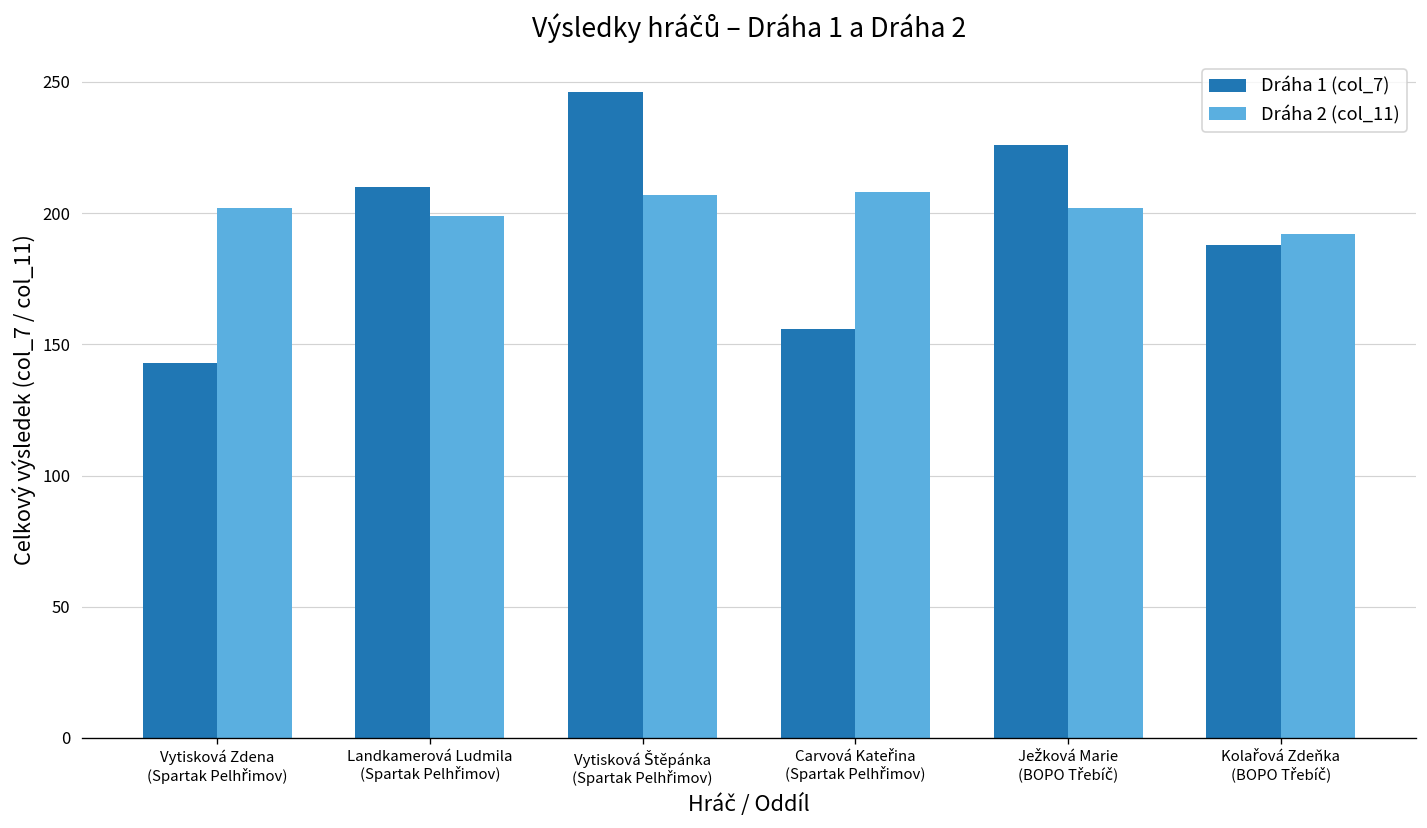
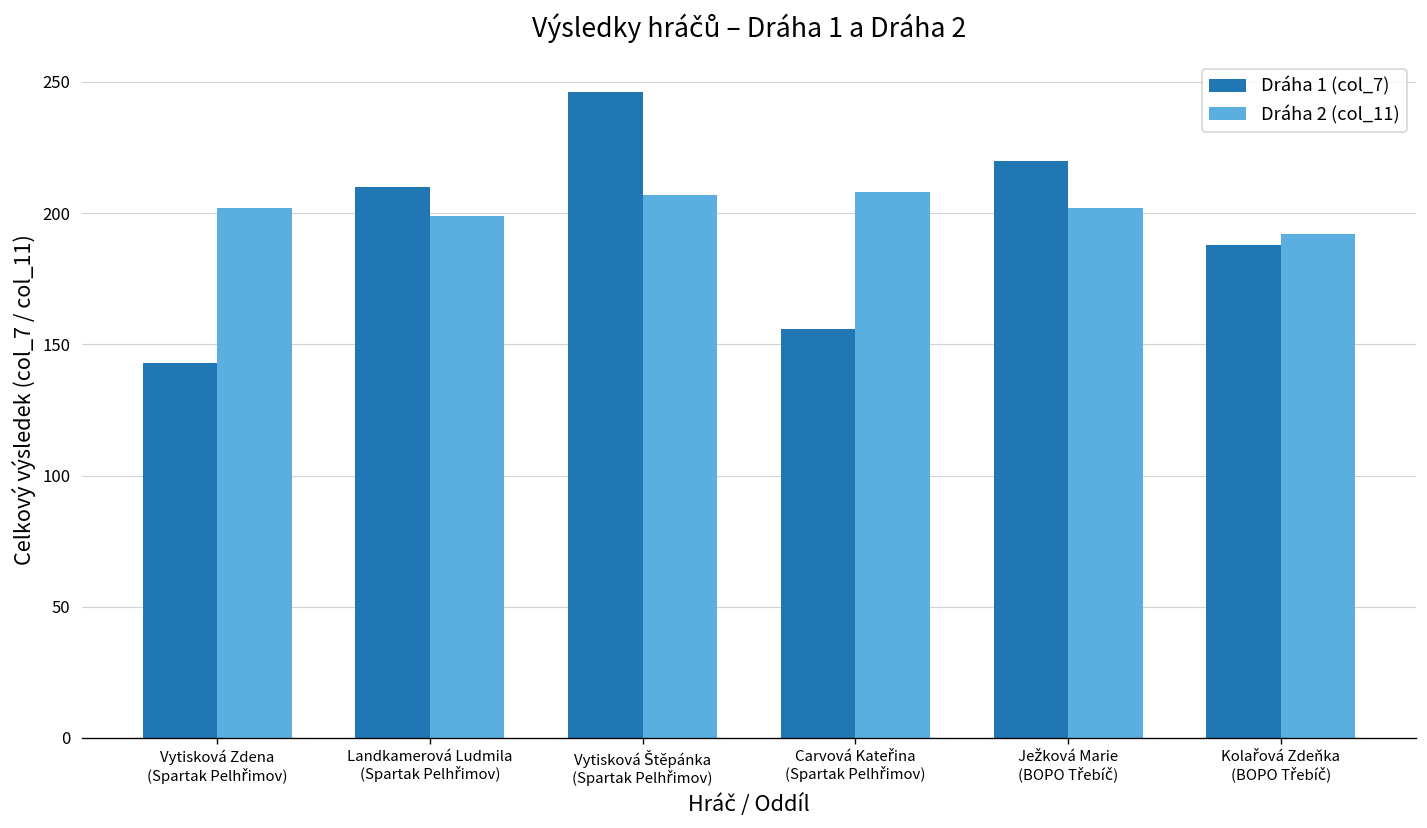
  {
    "Dráha 1 (col_7)": {
      "Vytisková Zdena (Spartak Pelhřimov)": 143,
      "Landkamerová Ludmila (Spartak Pelhřimov)": 210,
      "Vytisková Štěpánka (Spartak Pelhřimov)": 246,
      "Carvová Kateřina (Spartak Pelhřimov)": 156,
-     "Ježková Marie (BOPO Třebíč)": 226,
+     "Ježková Marie (BOPO Třebíč)": 220,
      "Kolařová Zdeňka (BOPO Třebíč)": 188
    },
    "Dráha 2 (col_11)": {
      "Vytisková Zdena (Spartak Pelhřimov)": 202,
      "Landkamerová Ludmila (Spartak Pelhřimov)": 199,
      "Vytisková Štěpánka (Spartak Pelhřimov)": 207,
      "Carvová Kateřina (Spartak Pelhřimov)": 208,
      "Ježková Marie (BOPO Třebíč)": 202,
      "Kolařová Zdeňka (BOPO Třebíč)": 192
    }
  }
